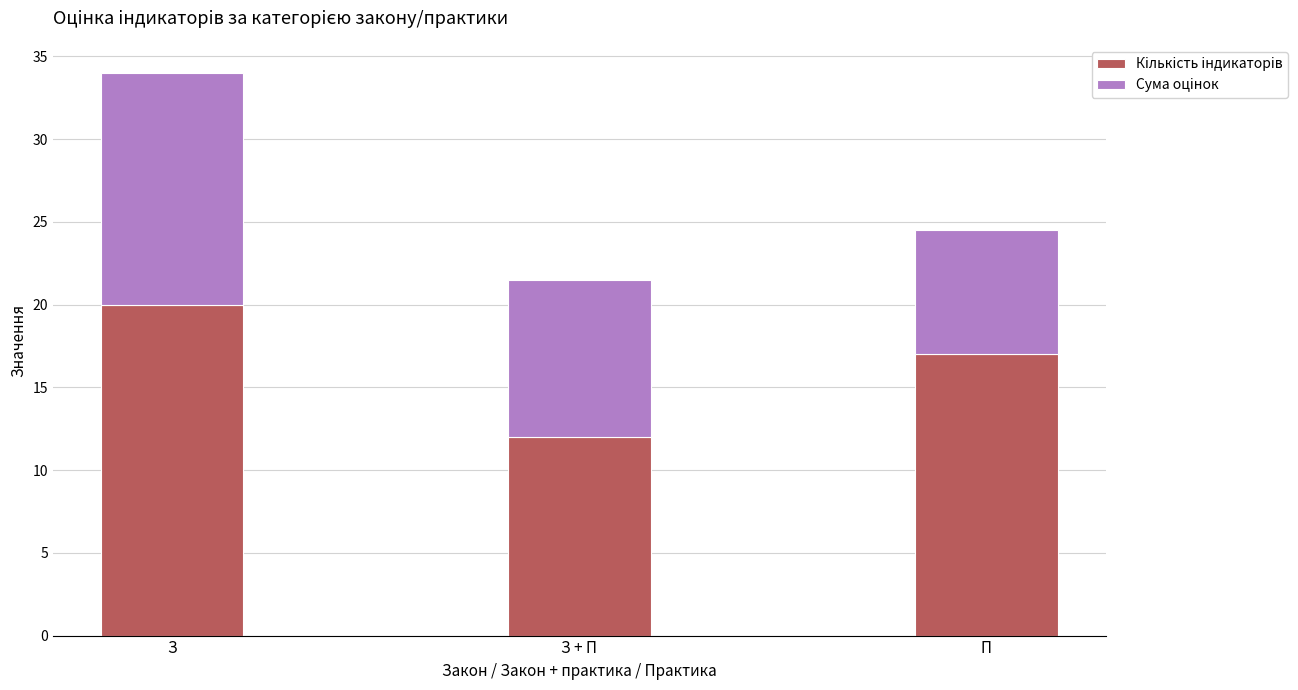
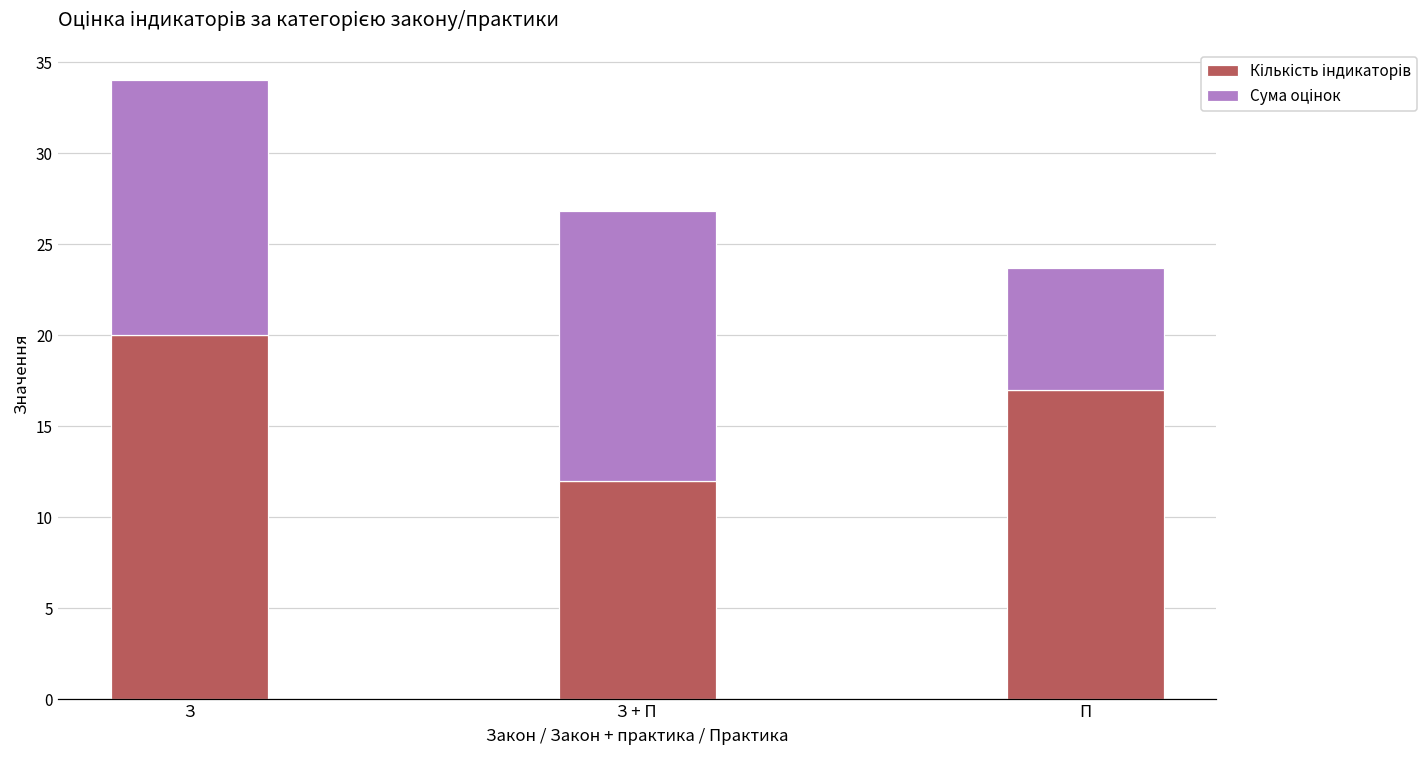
  {
    "Кількість індикаторів": {
      "З": 20.0,
      "З + П": 12.0,
      "П": 17.0
    },
    "Сума оцінок": {
      "З": 14.0,
-     "З + П": 9.5,
-     "П": 7.5
+     "З + П": 14.8,
+     "П": 6.7
    }
  }
